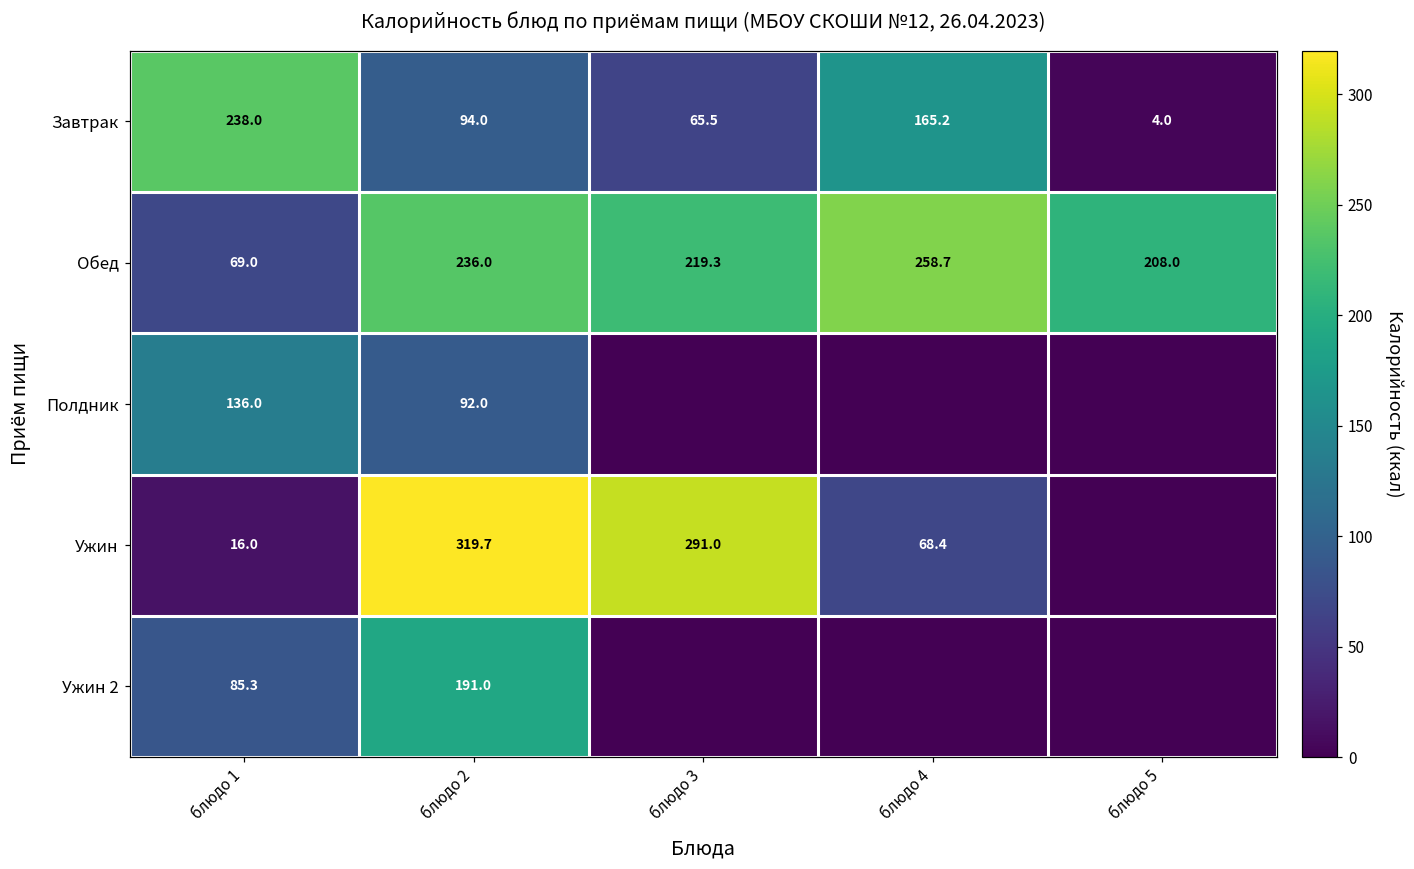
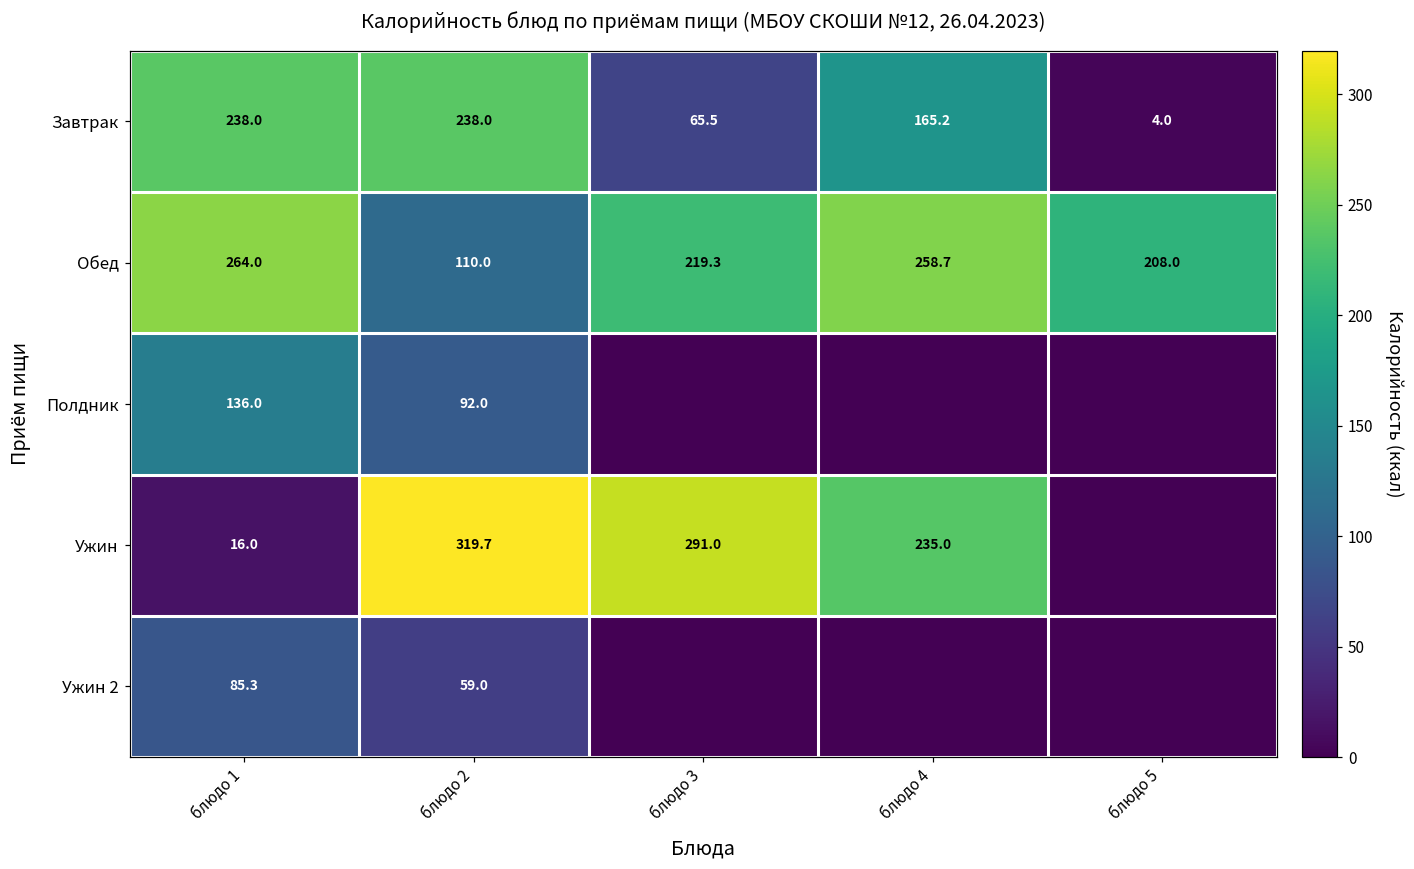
  {
    "Завтрак": {
      "блюдо 1": 238.0,
-     "блюдо 2": 94.0,
+     "блюдо 2": 238.0,
      "блюдо 3": 65.5,
      "блюдо 4": 165.2,
      "блюдо 5": 4.0
    },
    "Обед": {
-     "блюдо 1": 69.0,
-     "блюдо 2": 236.0,
+     "блюдо 1": 264.0,
+     "блюдо 2": 110.0,
      "блюдо 3": 219.3,
      "блюдо 4": 258.7,
      "блюдо 5": 208.0
    },
    "Полдник": {
      "блюдо 1": 136.0,
      "блюдо 2": 92.0
    },
    "Ужин": {
      "блюдо 1": 16.0,
      "блюдо 2": 319.7,
      "блюдо 3": 291.0,
-     "блюдо 4": 68.4
+     "блюдо 4": 235.0
    },
    "Ужин 2": {
      "блюдо 1": 85.3,
-     "блюдо 2": 191.0
+     "блюдо 2": 59.0
    }
  }
